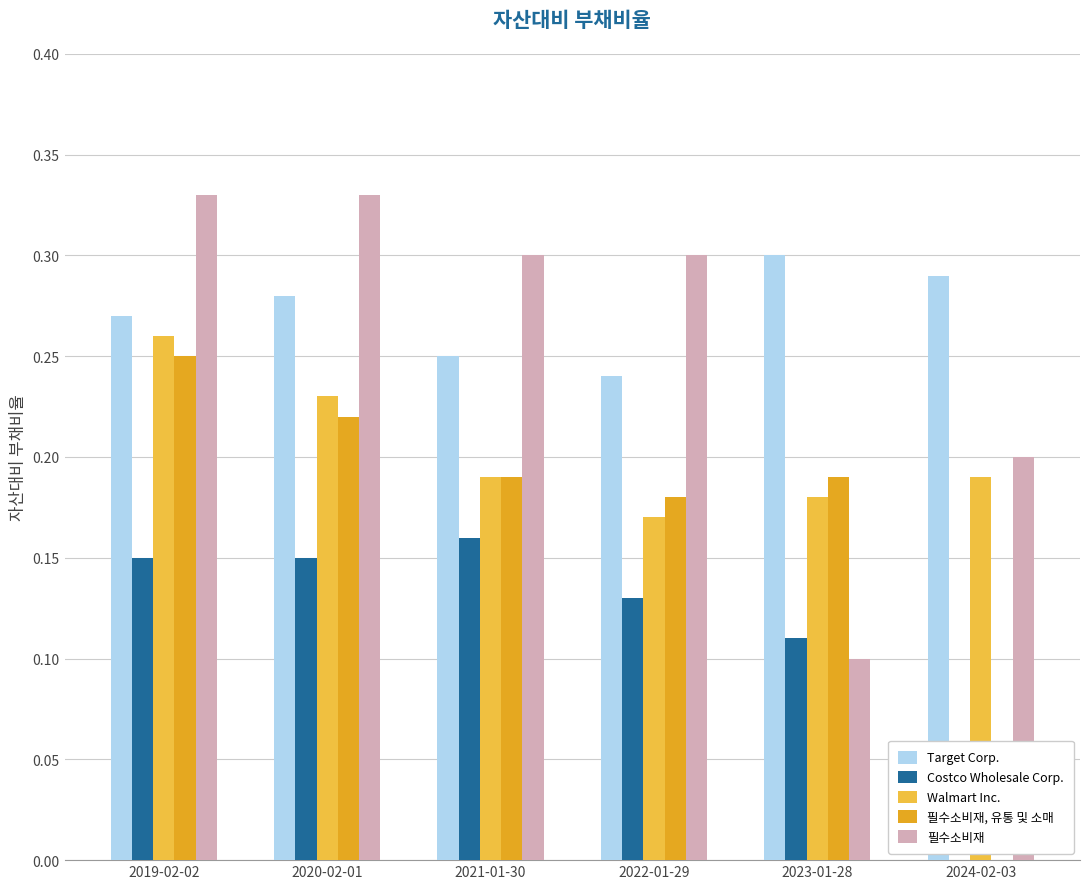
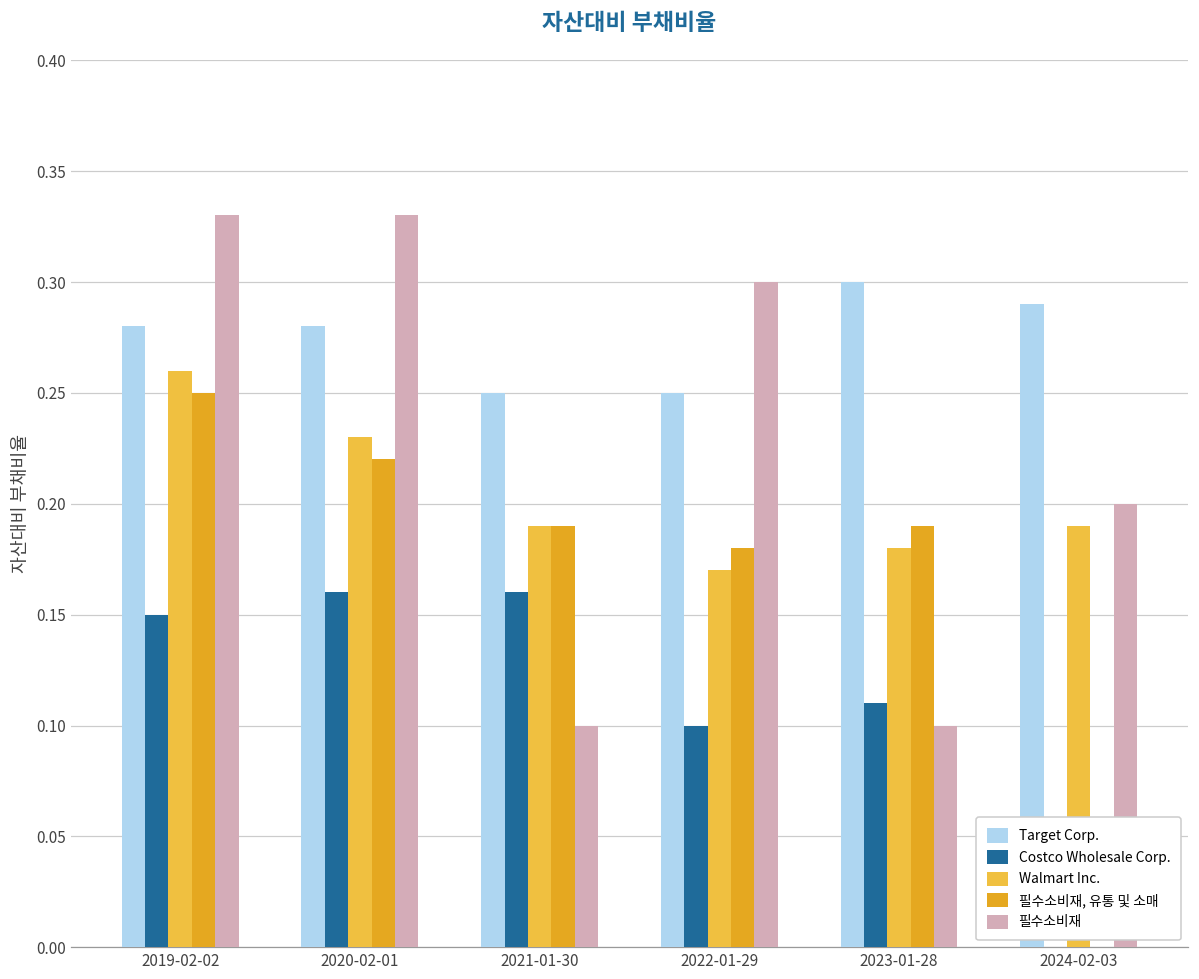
  {
    "Target Corp.": {
-     "2019-02-02": 0.27,
+     "2019-02-02": 0.28,
      "2020-02-01": 0.28,
      "2021-01-30": 0.25,
-     "2022-01-29": 0.24,
+     "2022-01-29": 0.25,
      "2023-01-28": 0.30,
      "2024-02-03": 0.29
    },
    "Costco Wholesale Corp.": {
      "2019-02-02": 0.15,
-     "2020-02-01": 0.15,
+     "2020-02-01": 0.16,
      "2021-01-30": 0.16,
-     "2022-01-29": 0.13,
+     "2022-01-29": 0.10,
      "2023-01-28": 0.11,
      "2024-02-03": 0.00
    },
    "필수소비재": {
      "2019-02-02": 0.330,
      "2020-02-01": 0.330,
-     "2021-01-30": 0.3,
+     "2021-01-30": 0.1,
      "2022-01-29": 0.3,
      "2023-01-28": 0.1,
      "2024-02-03": 0.2
    }
  }
